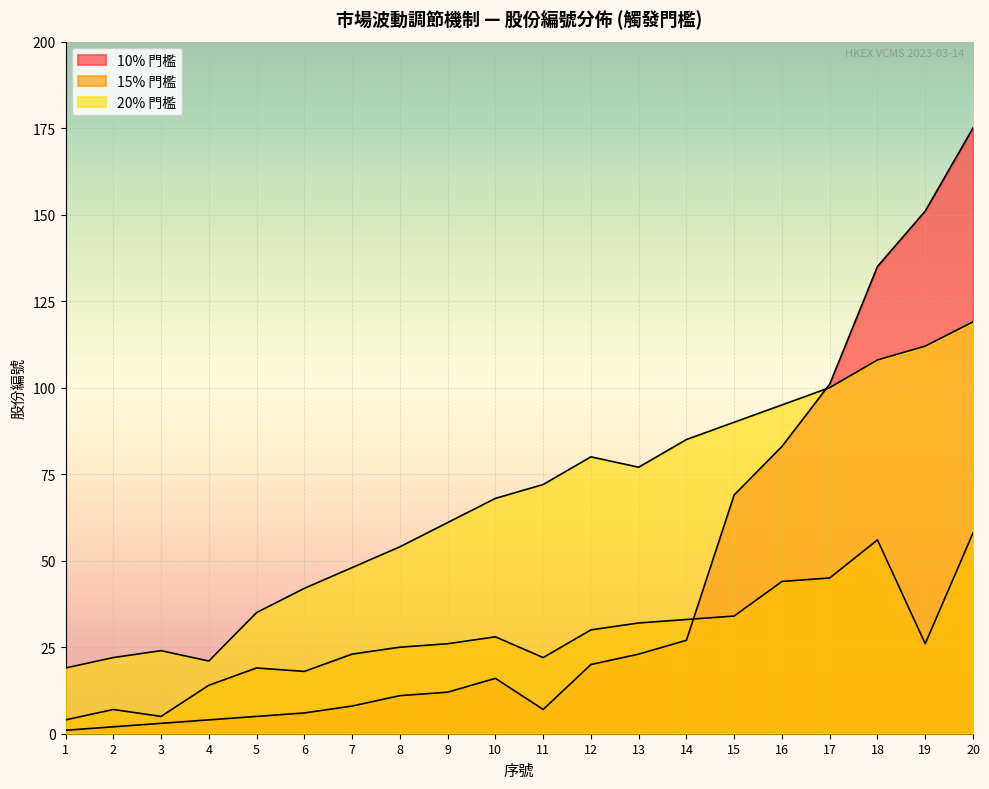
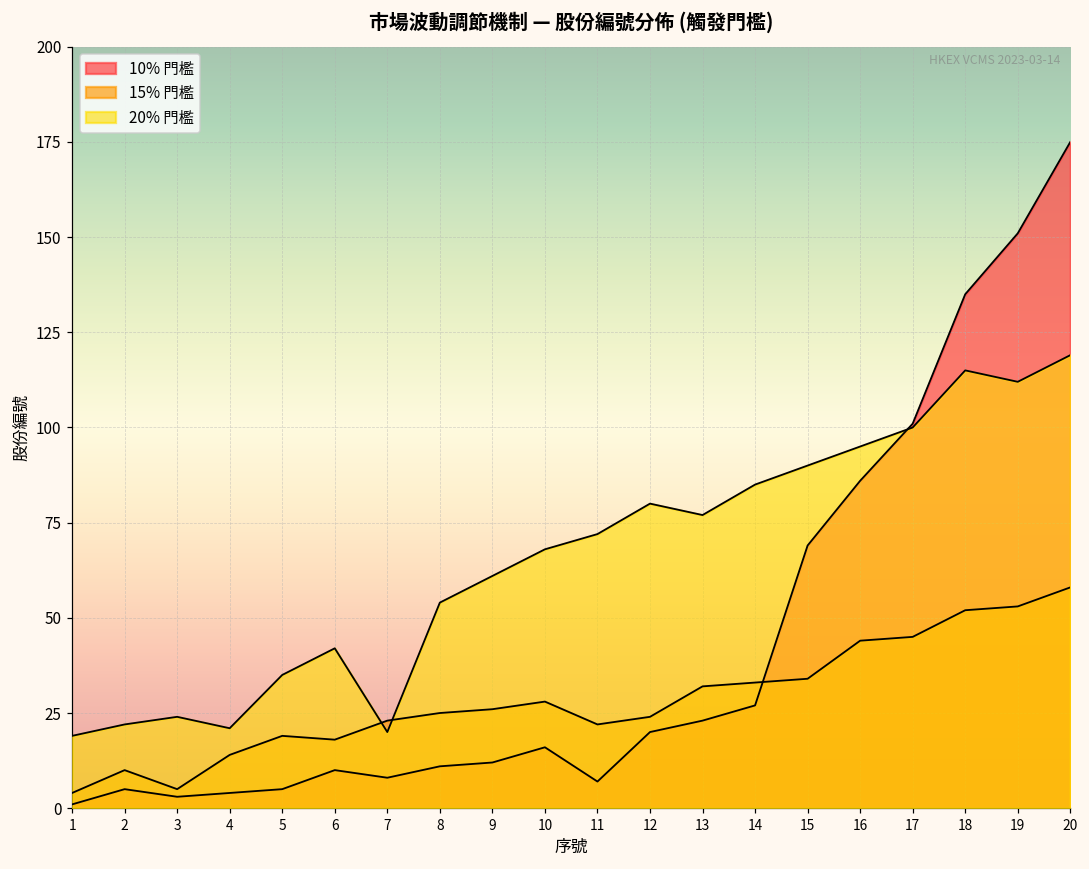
  {
    "10% 門檻": {
      "1": 1,
-     "2": 2,
+     "2": 5,
      "3": 3,
      "4": 4,
      "5": 5,
-     "6": 6,
+     "6": 10,
      "7": 8,
      "8": 11,
      "9": 12,
      "10": 16,
      "11": 7,
      "12": 20,
      "13": 23,
      "14": 27,
      "15": 69,
-     "16": 83,
+     "16": 86,
      "17": 101,
      "18": 135,
      "19": 151,
      "20": 175
    },
    "15% 門檻": {
      "1": 4,
-     "2": 7,
+     "2": 10,
      "3": 5,
      "4": 14,
      "5": 19,
      "6": 18,
      "7": 23,
      "8": 25,
      "9": 26,
      "10": 28,
      "11": 22,
-     "12": 30,
+     "12": 24,
      "13": 32,
      "14": 33,
      "15": 34,
      "16": 44,
      "17": 45,
-     "18": 56,
-     "19": 26,
+     "18": 52,
+     "19": 53,
      "20": 58
    },
    "20% 門檻": {
      "1": 19,
      "2": 22,
      "3": 24,
      "4": 21,
      "5": 35,
      "6": 42,
-     "7": 48,
+     "7": 20,
      "8": 54,
      "9": 61,
      "10": 68,
      "11": 72,
      "12": 80,
      "13": 77,
      "14": 85,
      "15": 90,
      "16": 95,
      "17": 100,
-     "18": 108,
+     "18": 115,
      "19": 112,
      "20": 119
    }
  }
